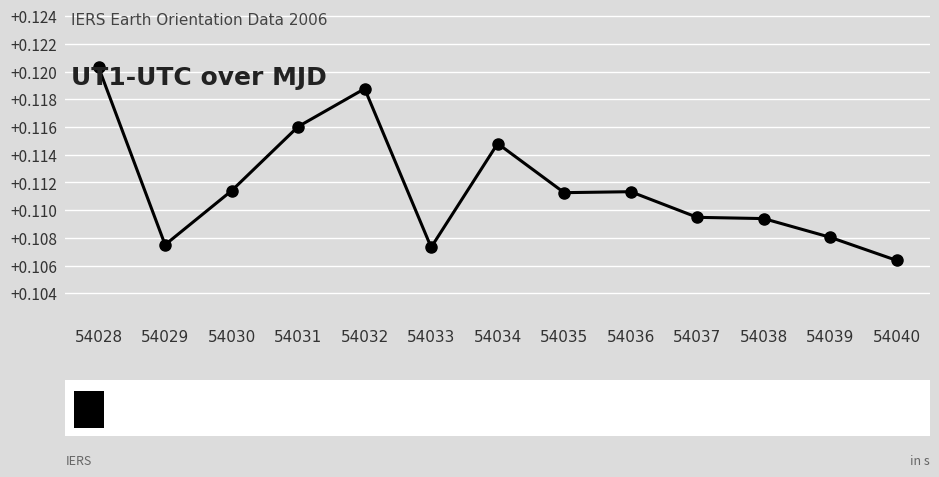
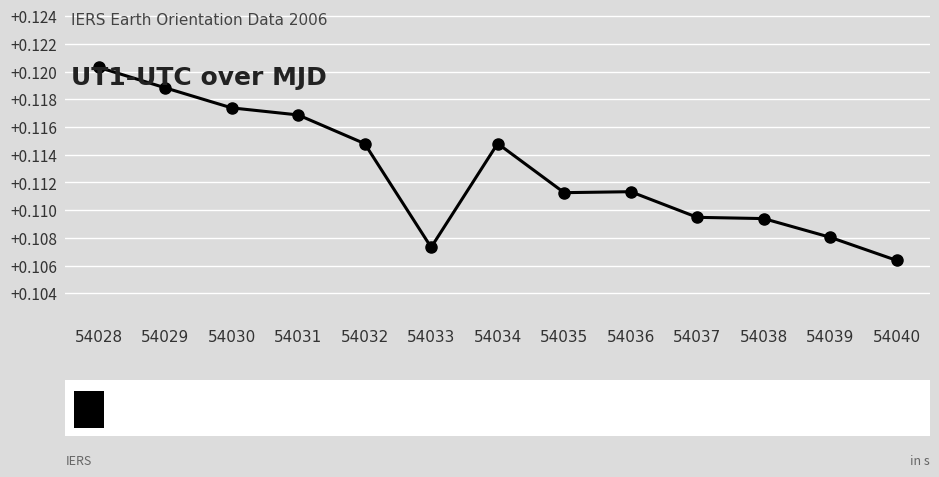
  {
    "54028": "+0.1203",
-   "54029": "+0.1075",
-   "54030": "+0.1114",
-   "54031": "+0.1160",
-   "54032": "+0.1188",
+   "54029": "+0.1188",
+   "54030": "+0.1174",
+   "54031": "+0.1169",
+   "54032": "+0.1148",
    "54033": "+0.1073",
    "54034": "+0.1148",
    "54035": "+0.1113",
    "54036": "+0.1113",
    "54037": "+0.1095",
    "54038": "+0.1094",
    "54039": "+0.1080",
    "54040": "+0.1064"
  }
